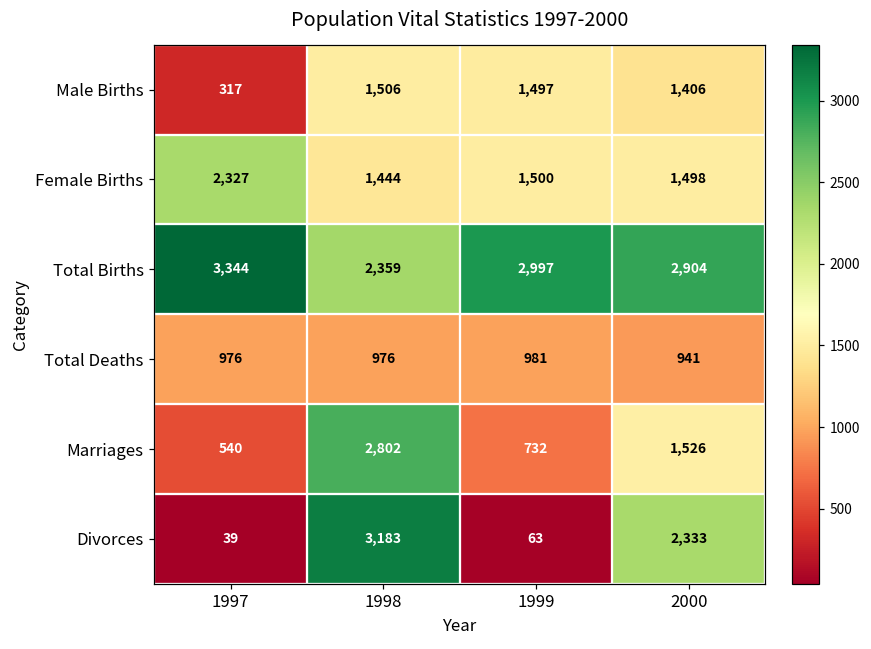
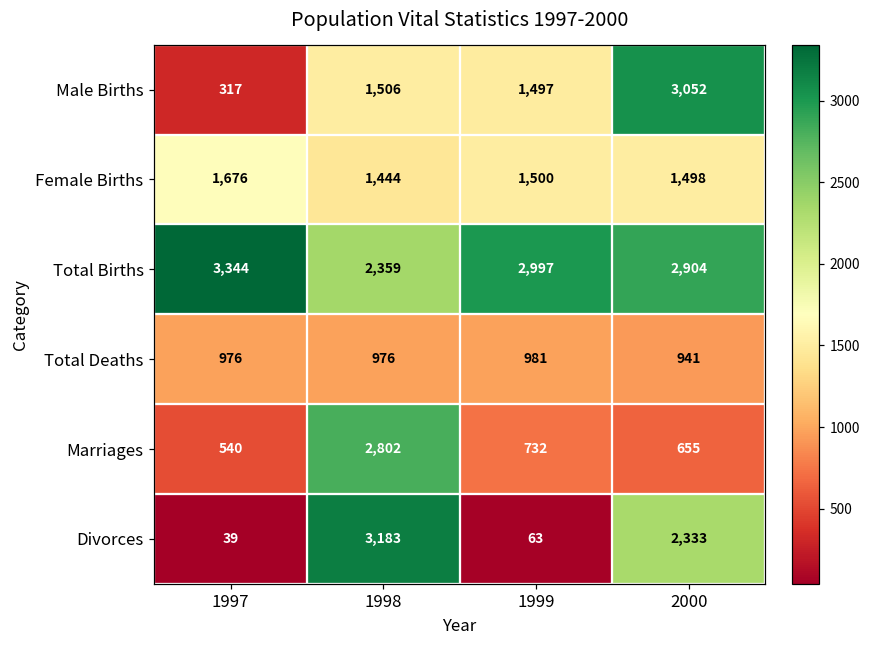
  {
    "Male Births": {
      "1997": "317",
      "1998": "1,506",
      "1999": "1,497",
-     "2000": "1,406"
+     "2000": "3,052"
    },
    "Female Births": {
-     "1997": "2,327",
+     "1997": "1,676",
      "1998": "1,444",
      "1999": "1,500",
      "2000": "1,498"
    },
    "Total Births": {
      "1997": "3,344",
      "1998": "2,359",
      "1999": "2,997",
      "2000": "2,904"
    },
    "Total Deaths": {
      "1997": "976",
      "1998": "976",
      "1999": "981",
      "2000": "941"
    },
    "Marriages": {
      "1997": "540",
      "1998": "2,802",
      "1999": "732",
-     "2000": "1,526"
+     "2000": "655"
    },
    "Divorces": {
      "1997": "39",
      "1998": "3,183",
      "1999": "63",
      "2000": "2,333"
    }
  }
